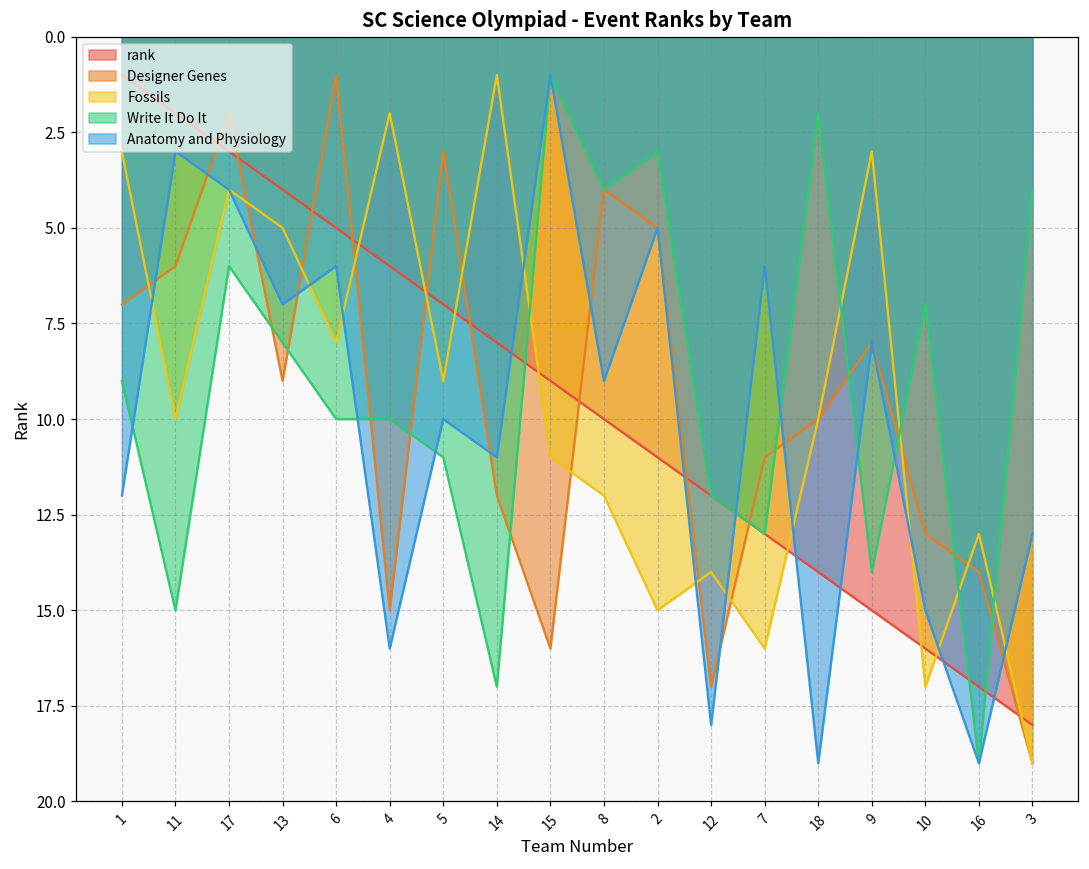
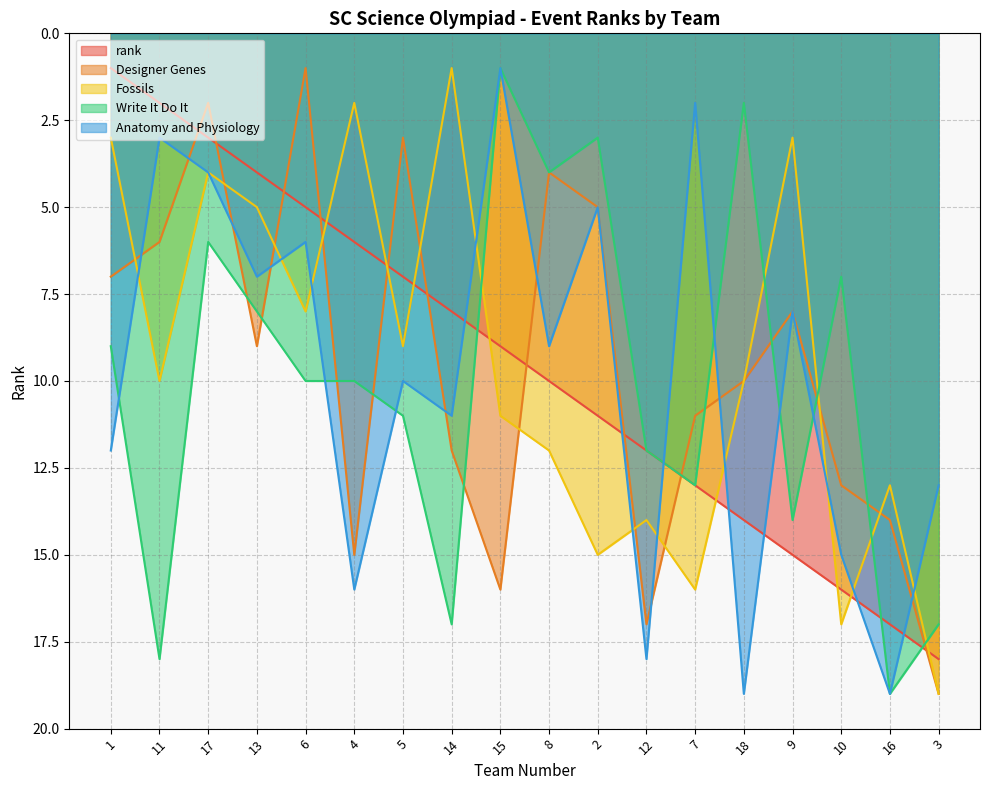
  {
    "Write It Do It": {
      "1": 9,
-     "11": 15,
+     "11": 18,
      "17": 6,
      "13": 8,
      "6": 10,
      "4": 10,
      "5": 11,
      "14": 17,
      "2": 3,
      "18": 2,
      "9": 14,
      "10": 7,
-     "3": 4
+     "3": 17
    },
    "Anatomy and Physiology": {
      "1": 12,
      "13": 7,
      "6": 6,
      "4": 16,
      "5": 10,
      "14": 11,
      "8": 9,
      "12": 18,
-     "7": 6,
+     "7": 2,
      "18": 19,
      "10": 15,
      "3": 13
    }
  }
